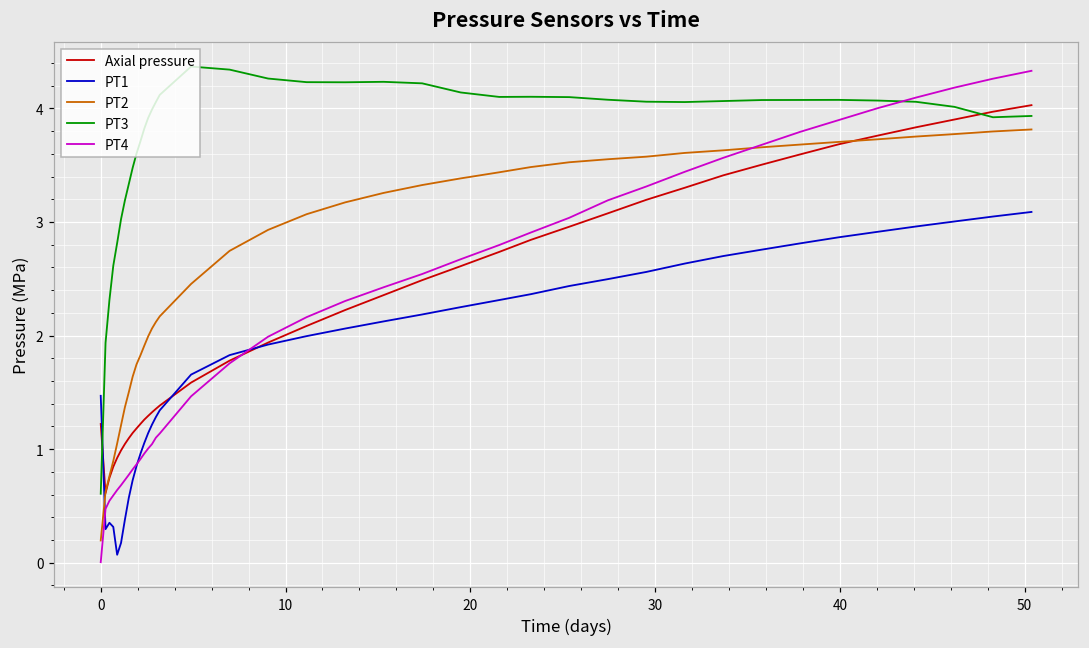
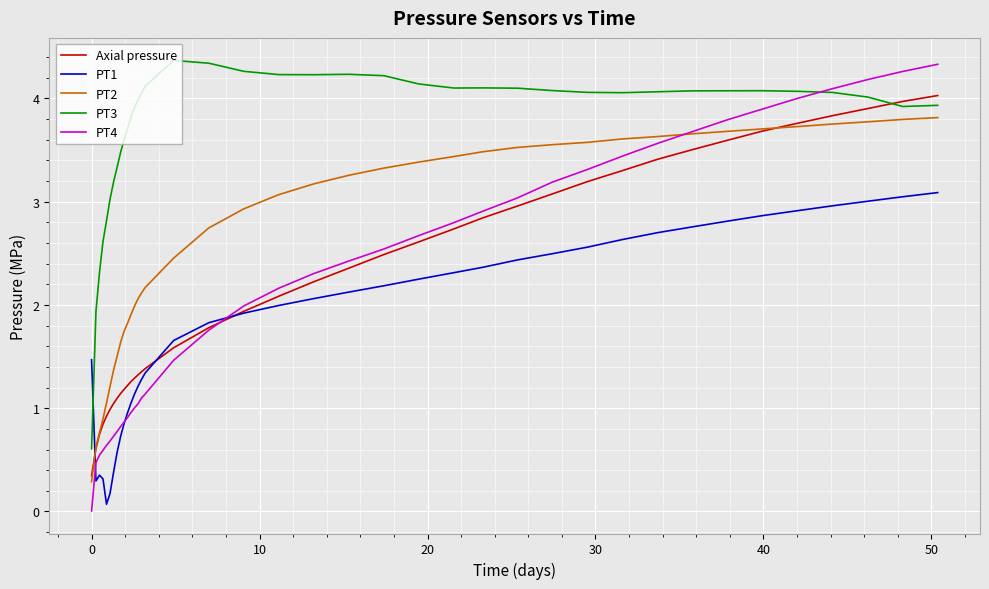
  {
    "Axial pressure": {
-     "0": 1.22
+     "0": 0.35
    },
    "PT1": {
      "0": 1.47
    },
    "PT2": {
-     "0": 0.20
+     "0": 0.29
    },
    "PT3": {
      "0": 0.61
    },
    "PT4": {
      "0": 0.00
    }
  }
